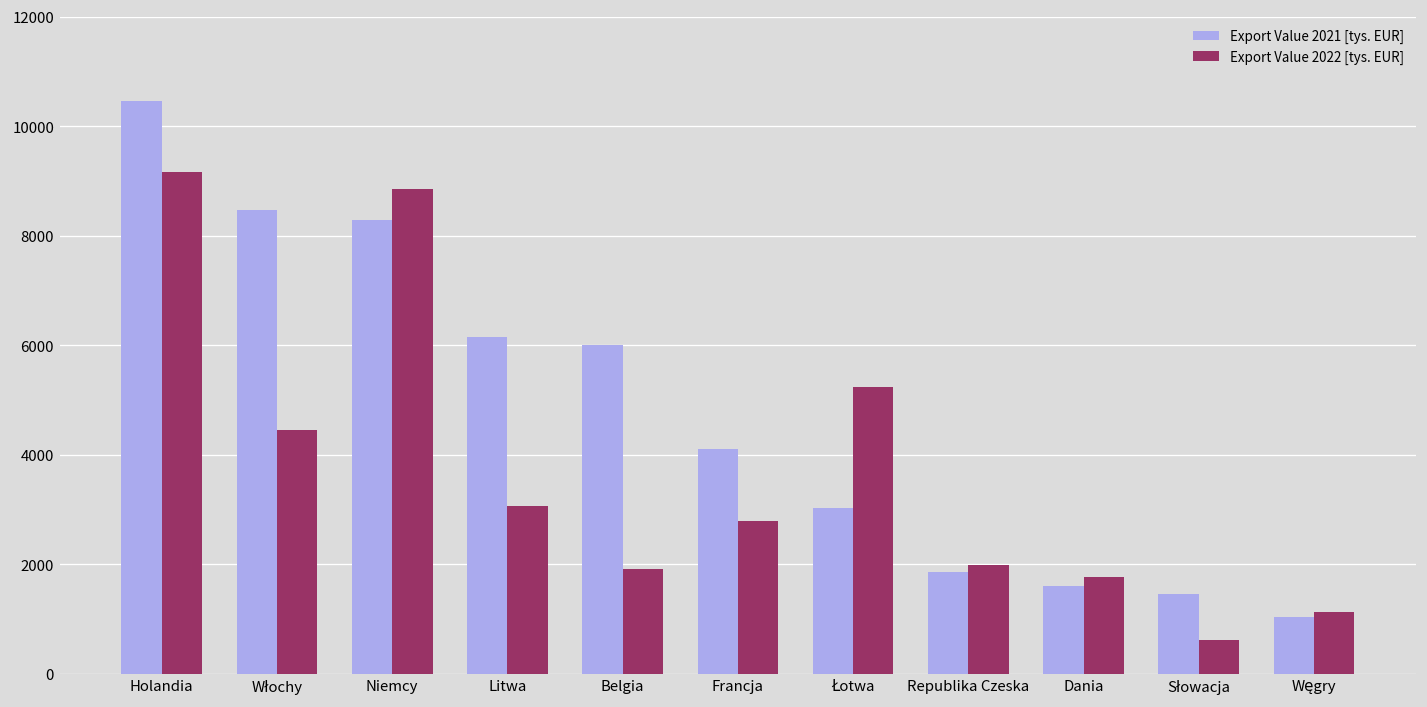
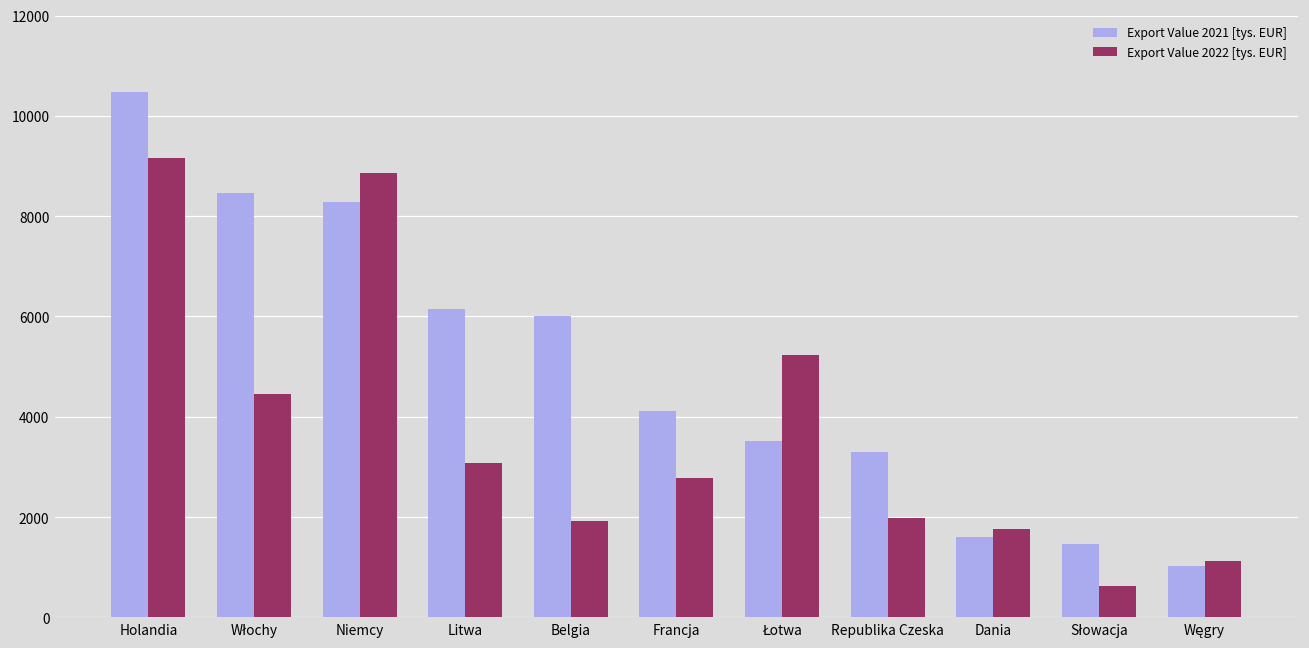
  {
    "Export Value 2021 [tys. EUR]": {
      "Holandia": 10500,
      "Włochy": 8500,
      "Niemcy": 8300,
      "Litwa": 6100,
      "Belgia": 6000,
      "Francja": 4100,
-     "Łotwa": 3000,
-     "Republika Czeska": 1900,
+     "Łotwa": 3500,
+     "Republika Czeska": 3300,
      "Dania": 1600,
      "Słowacja": 1500,
      "Węgry": 1000
    },
    "Export Value 2022 [tys. EUR]": {
      "Holandia": 9200,
      "Włochy": 4500,
      "Niemcy": 8900,
      "Litwa": 3100,
      "Belgia": 1900,
      "Francja": 2800,
      "Łotwa": 5200,
      "Republika Czeska": 2000,
      "Dania": 1800,
      "Słowacja": 600,
      "Węgry": 1100
    }
  }
